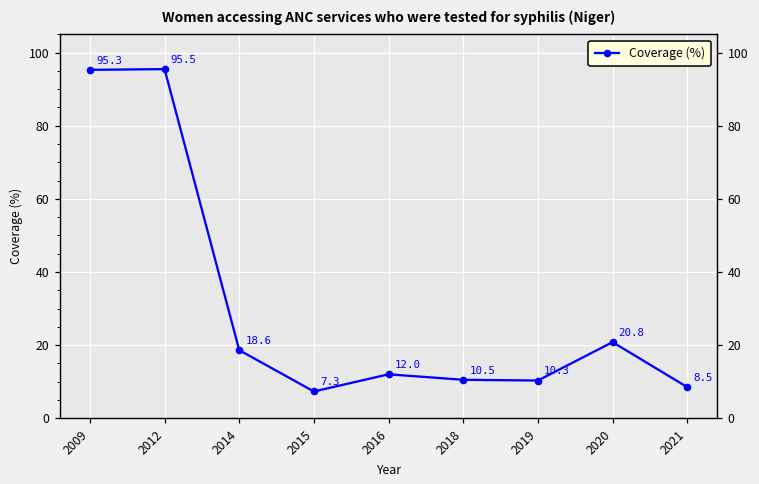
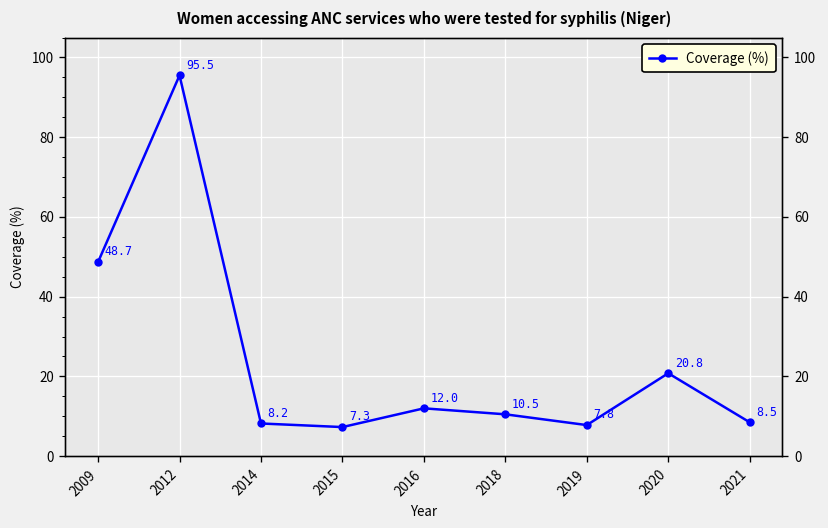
  {
-   "2009": 95.3,
+   "2009": 48.7,
    "2012": 95.5,
-   "2014": 18.6,
+   "2014": 8.2,
    "2015": 7.3,
    "2016": 12.0,
    "2018": 10.5,
-   "2019": 10.3,
+   "2019": 7.8,
    "2020": 20.8,
    "2021": 8.5
  }
